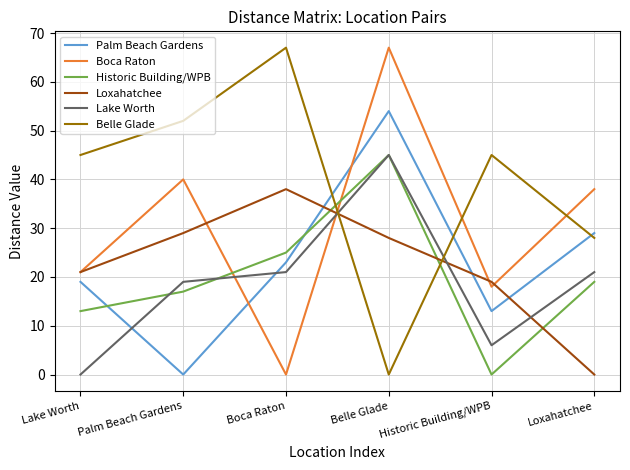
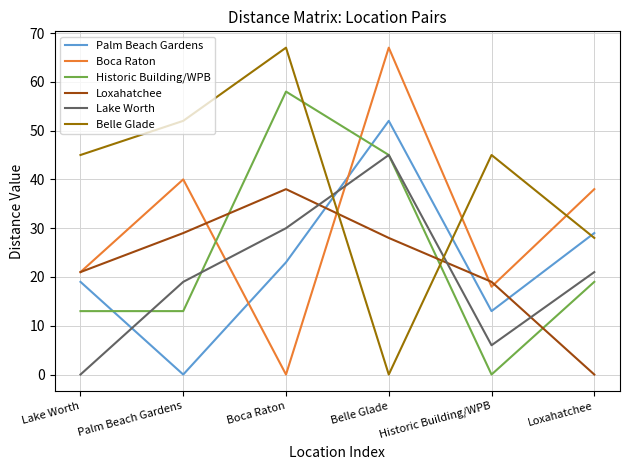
  {
    "Palm Beach Gardens": {
      "Lake Worth": 19,
      "Palm Beach Gardens": 0,
      "Boca Raton": 23,
-     "Belle Glade": 54,
+     "Belle Glade": 52,
      "Historic Building/WPB": 13,
      "Loxahatchee": 29
    },
    "Boca Raton": {
      "Palm Beach Gardens": 40,
      "Boca Raton": 0,
      "Belle Glade": 67,
      "Historic Building/WPB": 18,
      "Loxahatchee": 38
    },
    "Historic Building/WPB": {
      "Lake Worth": 13,
-     "Palm Beach Gardens": 17,
-     "Boca Raton": 25,
+     "Palm Beach Gardens": 13,
+     "Boca Raton": 58,
      "Historic Building/WPB": 0,
      "Loxahatchee": 19
    },
    "Lake Worth": {
      "Lake Worth": 0,
      "Palm Beach Gardens": 19,
-     "Boca Raton": 21,
+     "Boca Raton": 30,
      "Historic Building/WPB": 6,
      "Loxahatchee": 21
    }
  }
